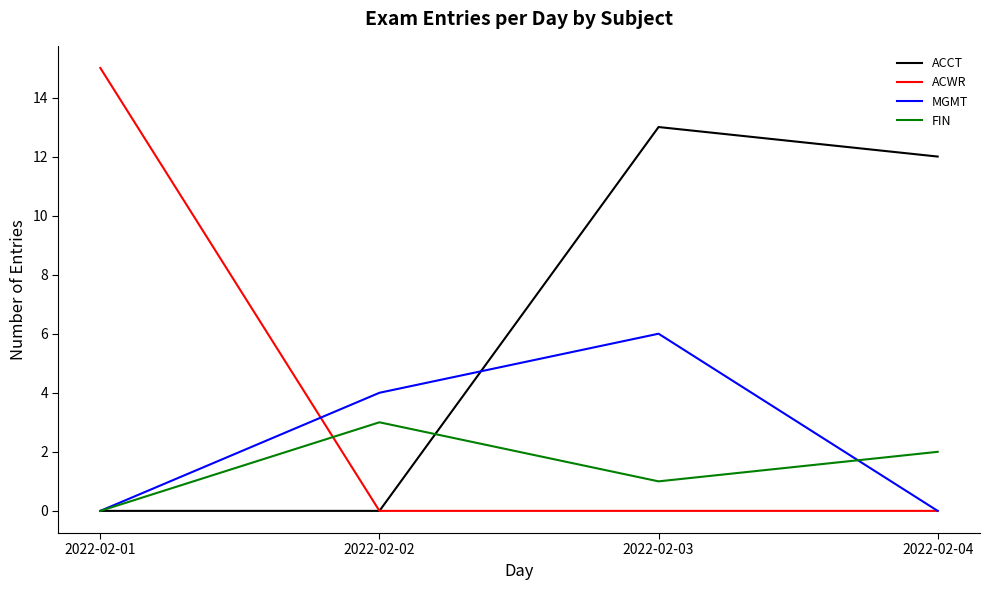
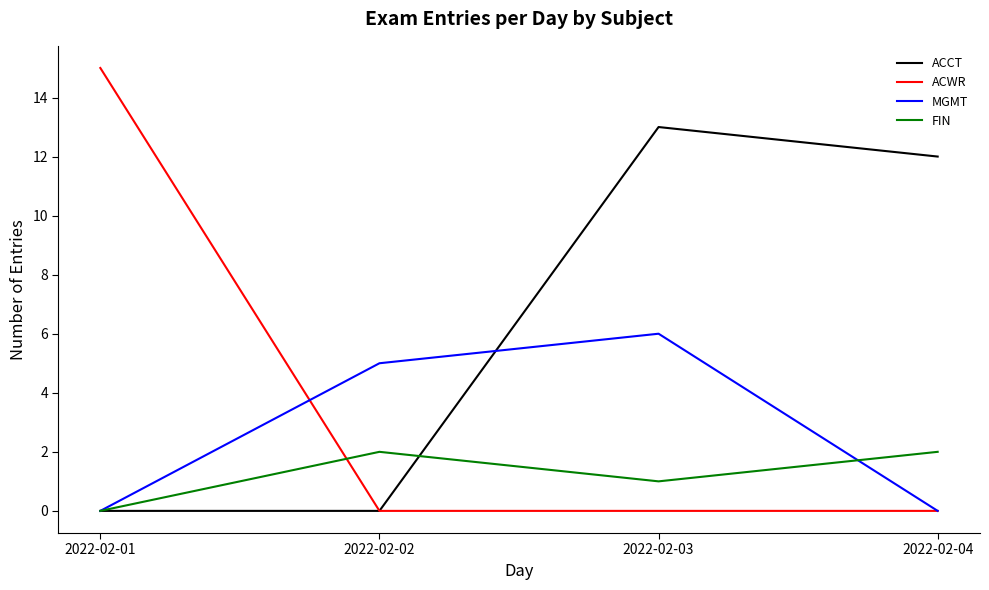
  {
    "ACCT": {
      "2022-02-03": 13,
      "2022-02-04": 12
    },
    "ACWR": {
      "2022-02-01": 15,
      "2022-02-03": 0
    },
    "MGMT": {
-     "2022-02-02": 4,
+     "2022-02-02": 5,
      "2022-02-03": 6
    },
    "FIN": {
-     "2022-02-02": 3,
+     "2022-02-02": 2,
      "2022-02-03": 1,
      "2022-02-04": 2
    }
  }
